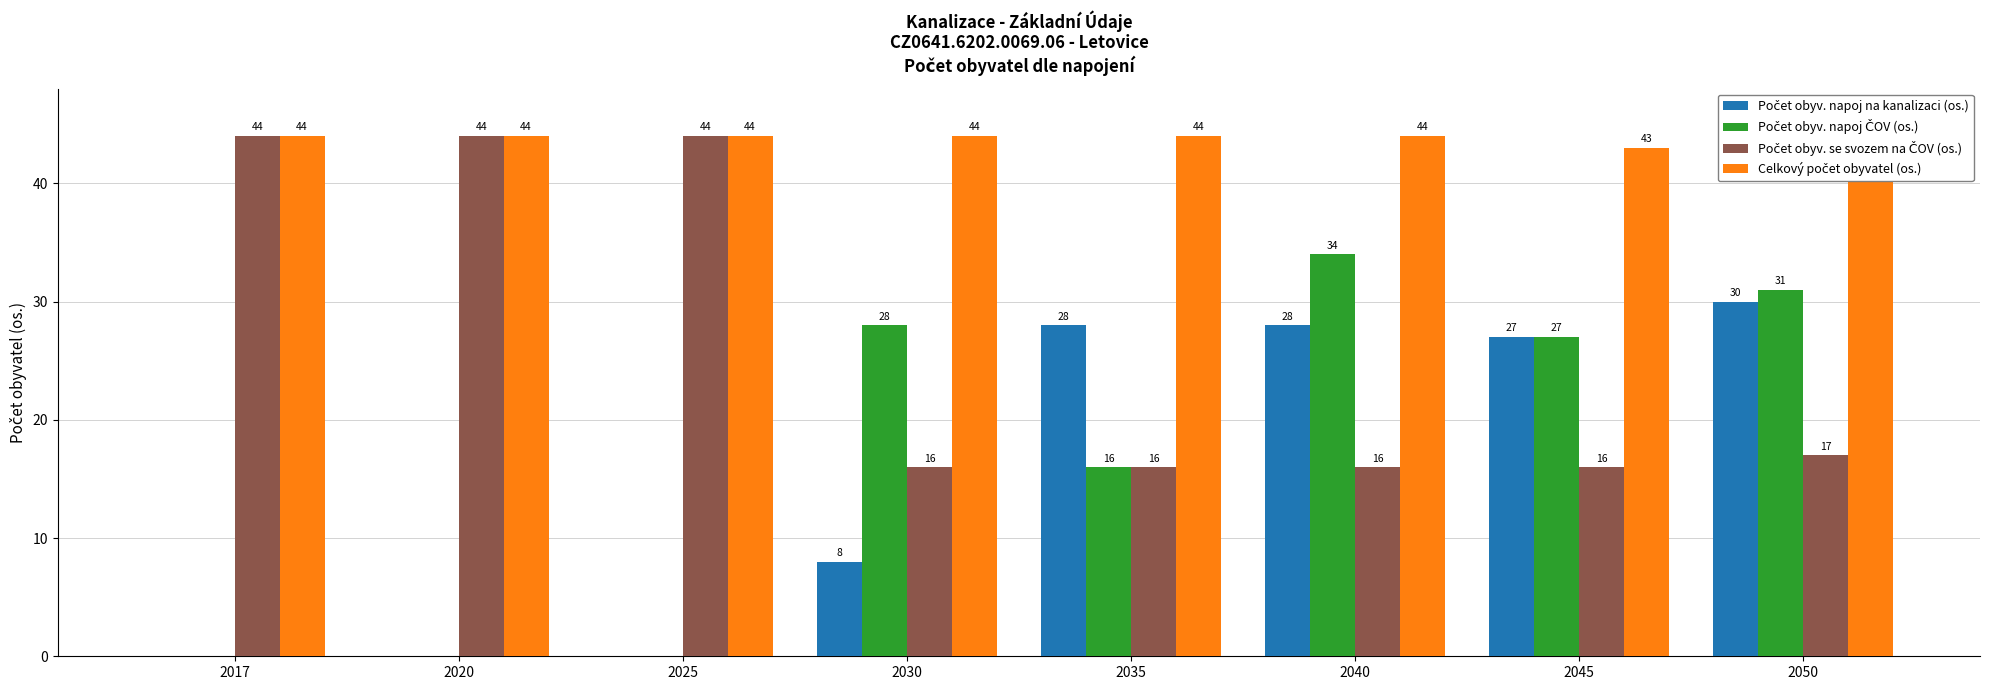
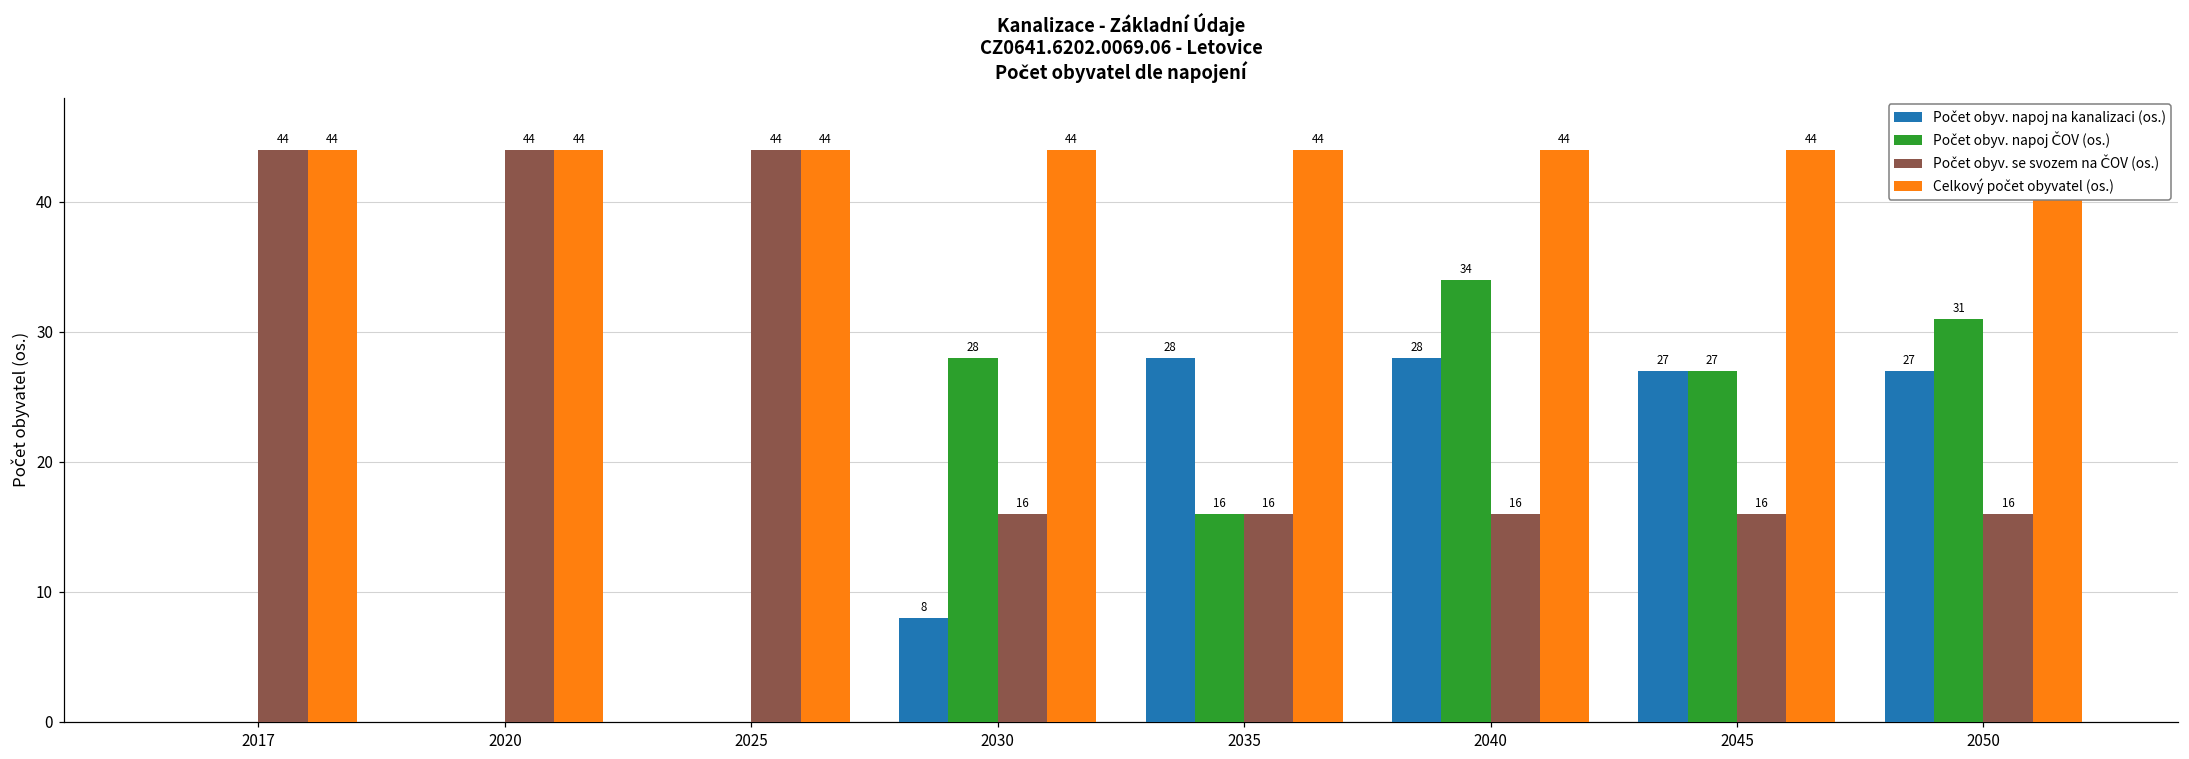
  {
    "Počet obyv. napoj na kanalizaci (os.)": {
      "2030": 8,
      "2035": 28,
      "2040": 28,
      "2045": 27,
-     "2050": 30
+     "2050": 27
    },
    "Počet obyv. napoj ČOV (os.)": {
      "2030": 28,
      "2035": 16,
      "2040": 34,
      "2045": 27,
      "2050": 31
    },
    "Počet obyv. se svozem na ČOV (os.)": {
      "2017": 44,
      "2020": 44,
      "2025": 44,
      "2030": 16,
      "2035": 16,
      "2040": 16,
      "2045": 16,
-     "2050": 17
+     "2050": 16
    },
    "Celkový počet obyvatel (os.)": {
      "2017": 44,
      "2020": 44,
      "2025": 44,
      "2030": 44,
      "2035": 44,
      "2040": 44,
-     "2045": 43
+     "2045": 44
    }
  }
